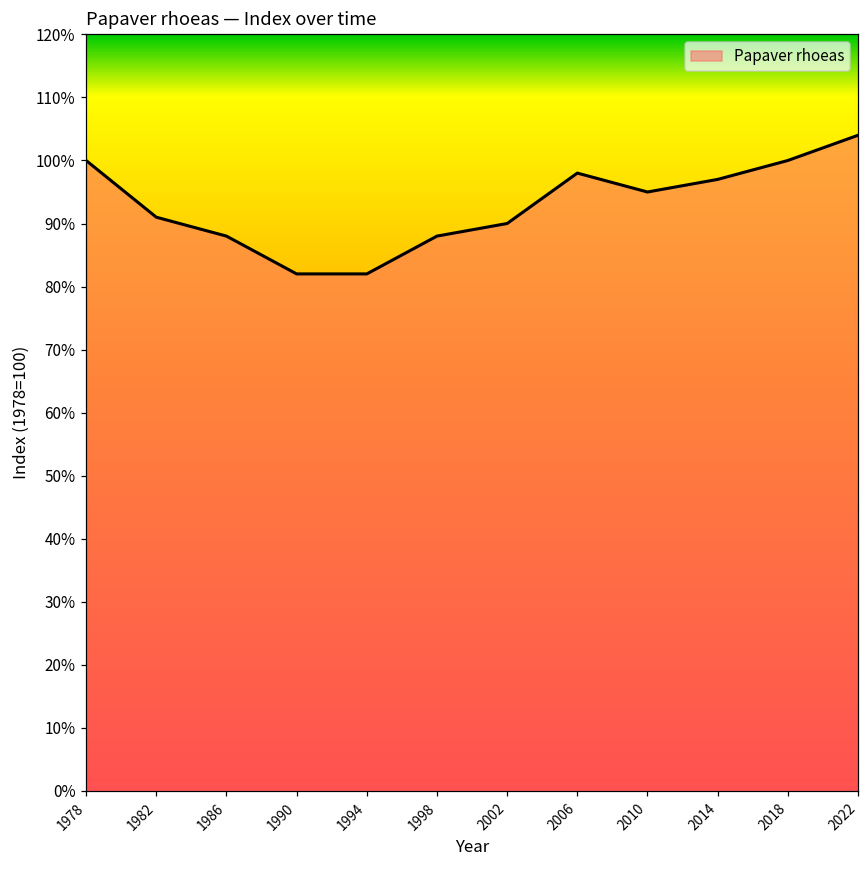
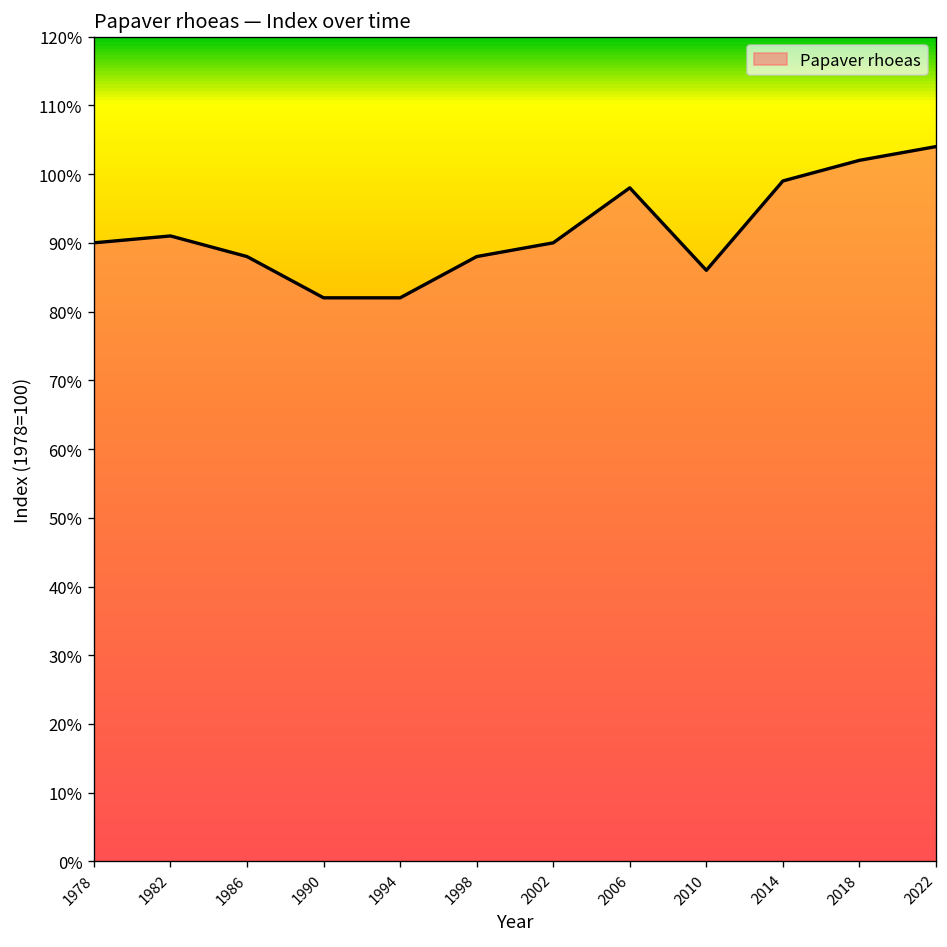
  {
-   "1978": "100%",
+   "1978": "90%",
    "1982": "91%",
    "1986": "88%",
    "1990": "82%",
    "1994": "82%",
    "1998": "88%",
    "2002": "90%",
    "2006": "98%",
-   "2010": "95%",
-   "2014": "97%",
-   "2018": "100%",
+   "2010": "86%",
+   "2014": "99%",
+   "2018": "102%",
    "2022": "104%"
  }
